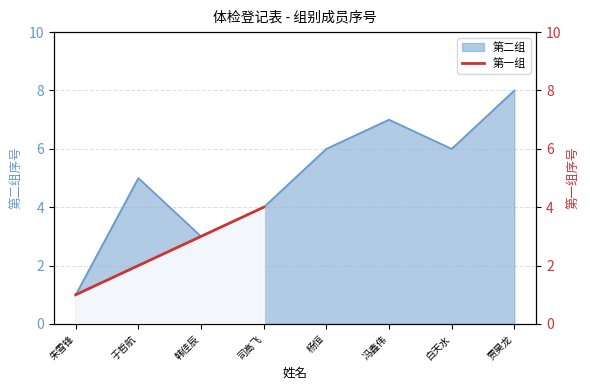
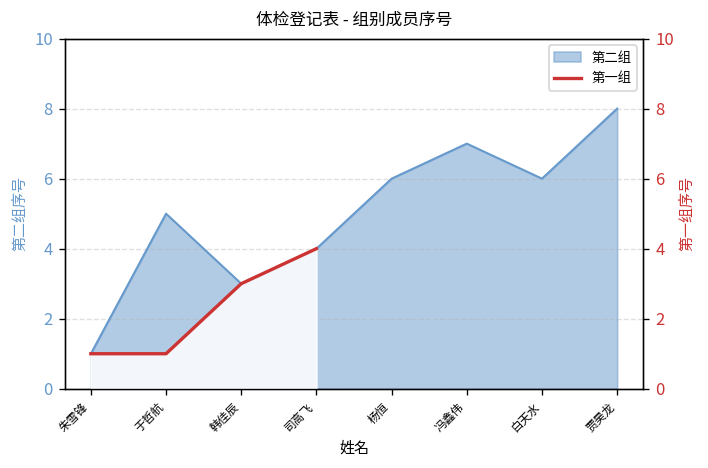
  {
    "第二组": {
      "朱雪锋": 1.0,
      "于哲航": 5.0,
      "韩佳辰": 3.0,
      "司高飞": 4.0,
      "杨恒": 6.0,
      "冯鑫伟": 7.0,
      "白天水": 6.0,
      "贾昊龙": 8.0
    },
    "第一组": {
      "朱雪锋": 1,
-     "于哲航": 2,
+     "于哲航": 1,
      "韩佳辰": 3,
      "司高飞": 4
    }
  }
